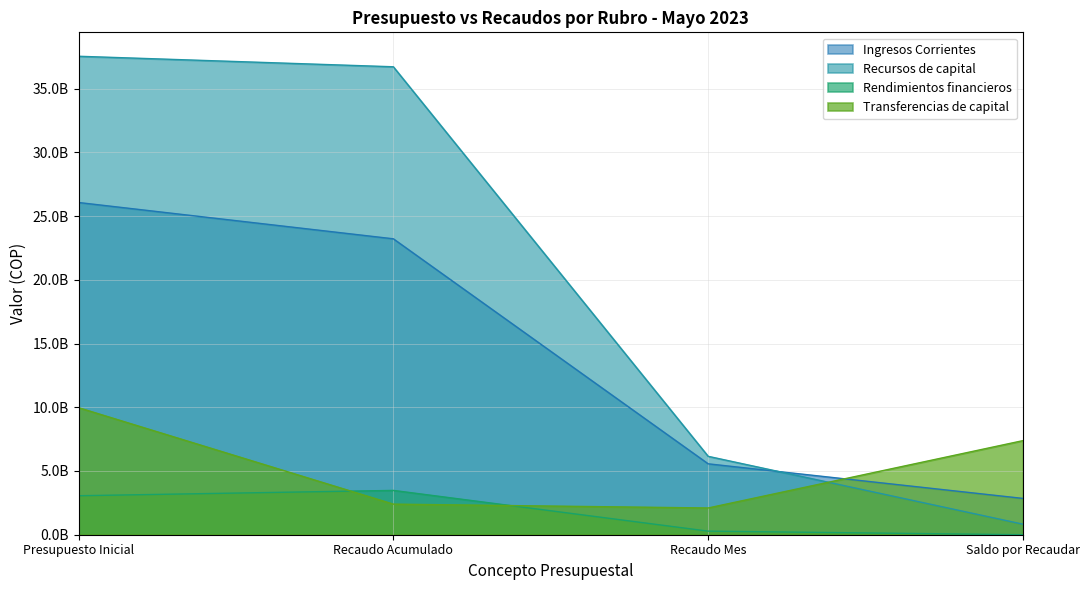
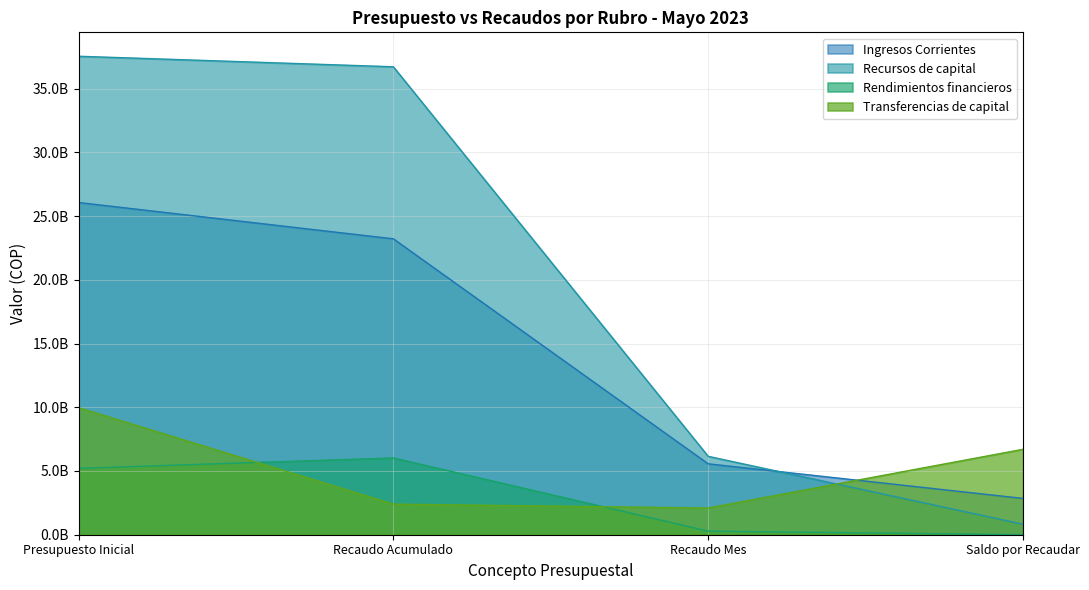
  {
    "Rendimientos financieros": {
-     "Presupuesto Inicial": 3100000000,
-     "Recaudo Acumulado": 3500000000,
+     "Presupuesto Inicial": 5200000000,
+     "Recaudo Acumulado": 6000000000,
      "Recaudo Mes": 300000000,
      "Saldo por Recaudar": 0
    },
    "Transferencias de capital": {
      "Presupuesto Inicial": 10000000000,
      "Recaudo Acumulado": 2400000000,
      "Recaudo Mes": 2100000000,
-     "Saldo por Recaudar": 7400000000
+     "Saldo por Recaudar": 6700000000
    }
  }
